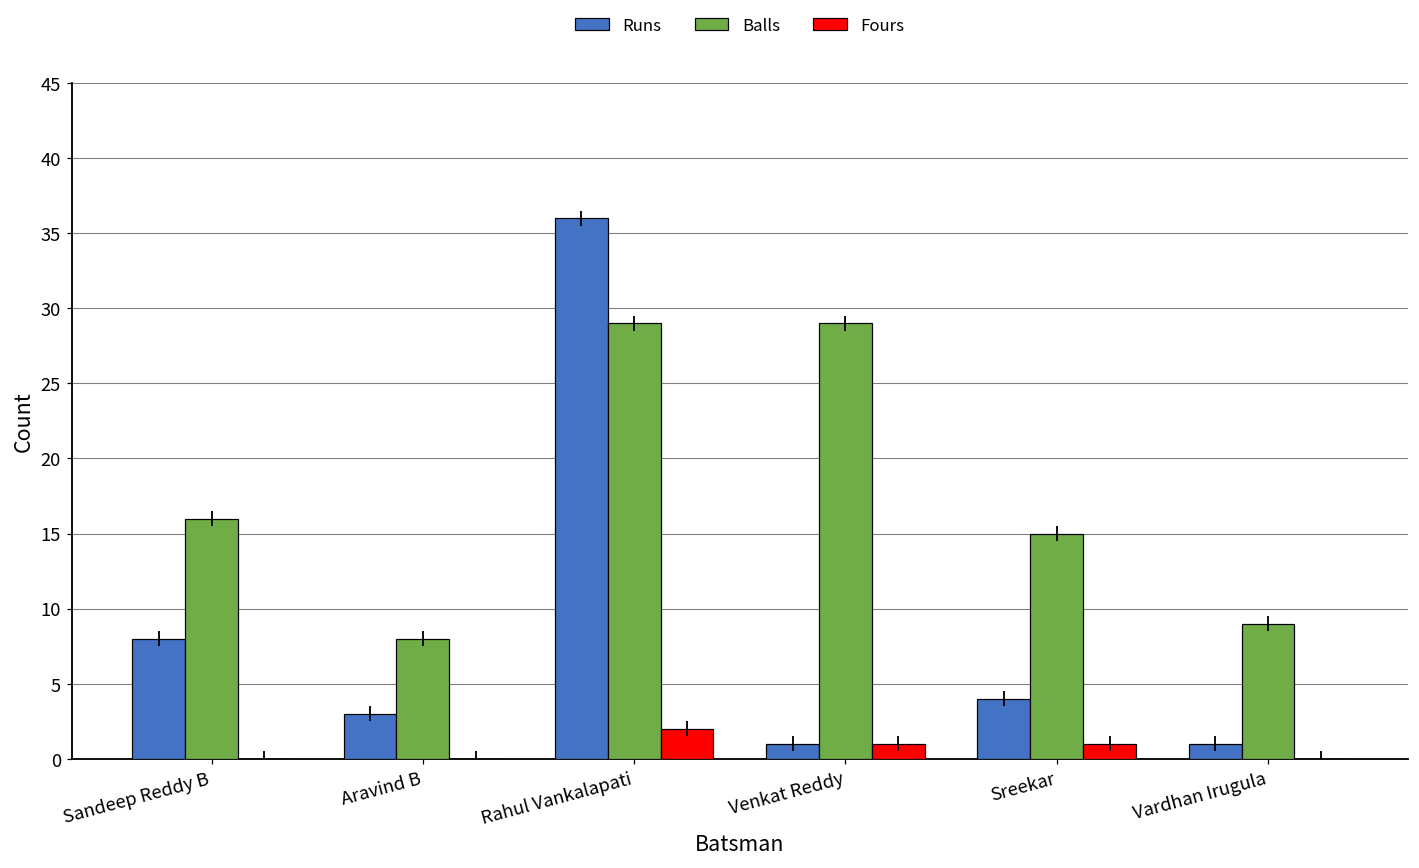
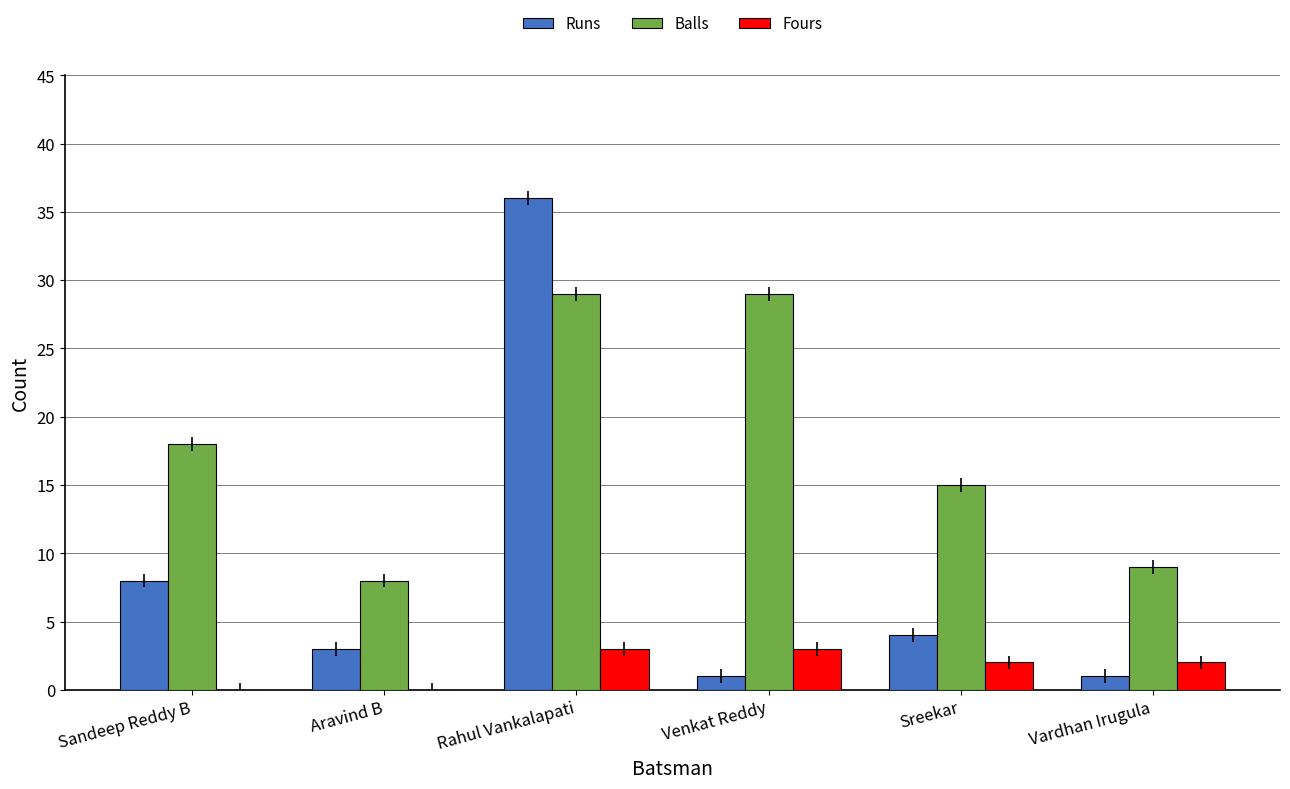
  {
    "Runs": {
      "Sandeep Reddy B": 8,
      "Aravind B": 3,
      "Rahul Vankalapati": 36,
      "Venkat Reddy": 1,
      "Sreekar": 4,
      "Vardhan Irugula": 1
    },
    "Balls": {
-     "Sandeep Reddy B": 16,
+     "Sandeep Reddy B": 18,
      "Aravind B": 8,
      "Rahul Vankalapati": 29,
      "Venkat Reddy": 29,
      "Sreekar": 15,
      "Vardhan Irugula": 9
    },
    "Fours": {
      "Sandeep Reddy B": 0,
      "Aravind B": 0,
-     "Rahul Vankalapati": 2,
-     "Venkat Reddy": 1,
-     "Sreekar": 1,
-     "Vardhan Irugula": 0
+     "Rahul Vankalapati": 3,
+     "Venkat Reddy": 3,
+     "Sreekar": 2,
+     "Vardhan Irugula": 2
    }
  }
